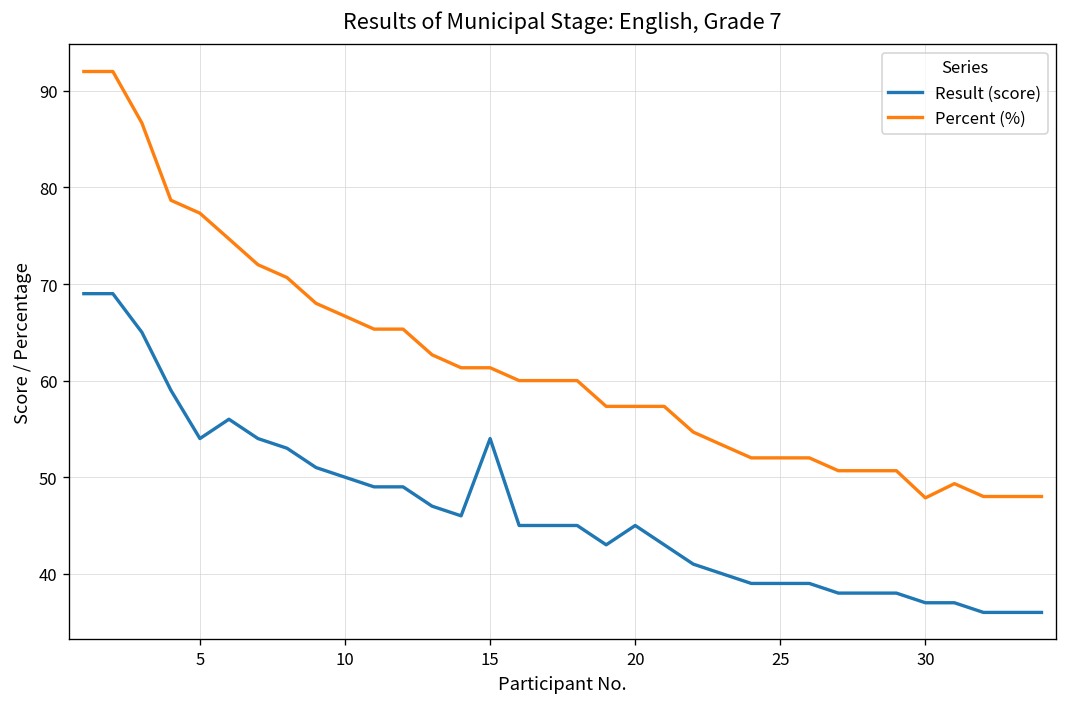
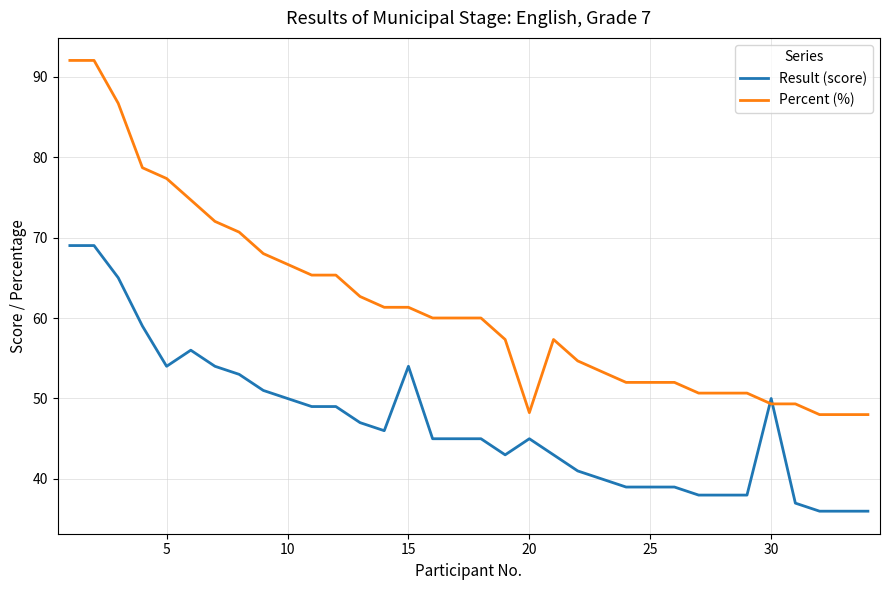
  {
    "Result (score)": {
      "5": 54,
      "10": 50,
      "15": 54,
      "20": 45,
      "25": 39,
-     "30": 37
+     "30": 50
    },
    "Percent (%)": {
      "5": 77,
      "10": 67,
      "15": 61,
-     "20": 57,
+     "20": 48,
      "25": 52,
-     "30": 48
+     "30": 49
    }
  }
